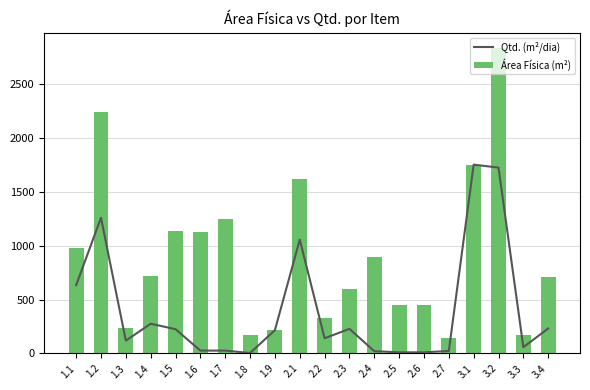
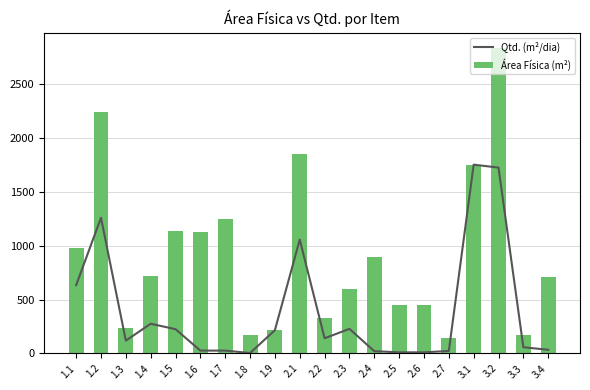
  {
    "Qtd. (m²/dia)": {
      "1.1": 630,
      "1.2": 1260,
      "1.3": 120,
      "1.4": 280,
      "1.5": 230,
      "1.6": 30,
      "1.7": 30,
      "1.8": 0,
      "1.9": 220,
      "2.1": 1060,
      "2.2": 140,
      "2.3": 230,
      "2.4": 20,
      "2.5": 10,
      "2.6": 10,
      "2.7": 20,
      "3.1": 1750,
      "3.2": 1730,
      "3.3": 60,
-     "3.4": 230
+     "3.4": 30
    },
    "Área Física (m²)": {
      "1.1": 980,
      "1.2": 2240,
      "1.3": 230,
      "1.4": 720,
      "1.5": 1140,
      "1.6": 1130,
      "1.7": 1250,
      "1.8": 170,
      "1.9": 220,
-     "2.1": 1620,
+     "2.1": 1850,
      "2.2": 330,
      "2.3": 600,
      "2.4": 900,
      "2.5": 450,
      "2.6": 450,
      "2.7": 150,
      "3.1": 1750,
      "3.3": 170,
      "3.4": 710
    }
  }
